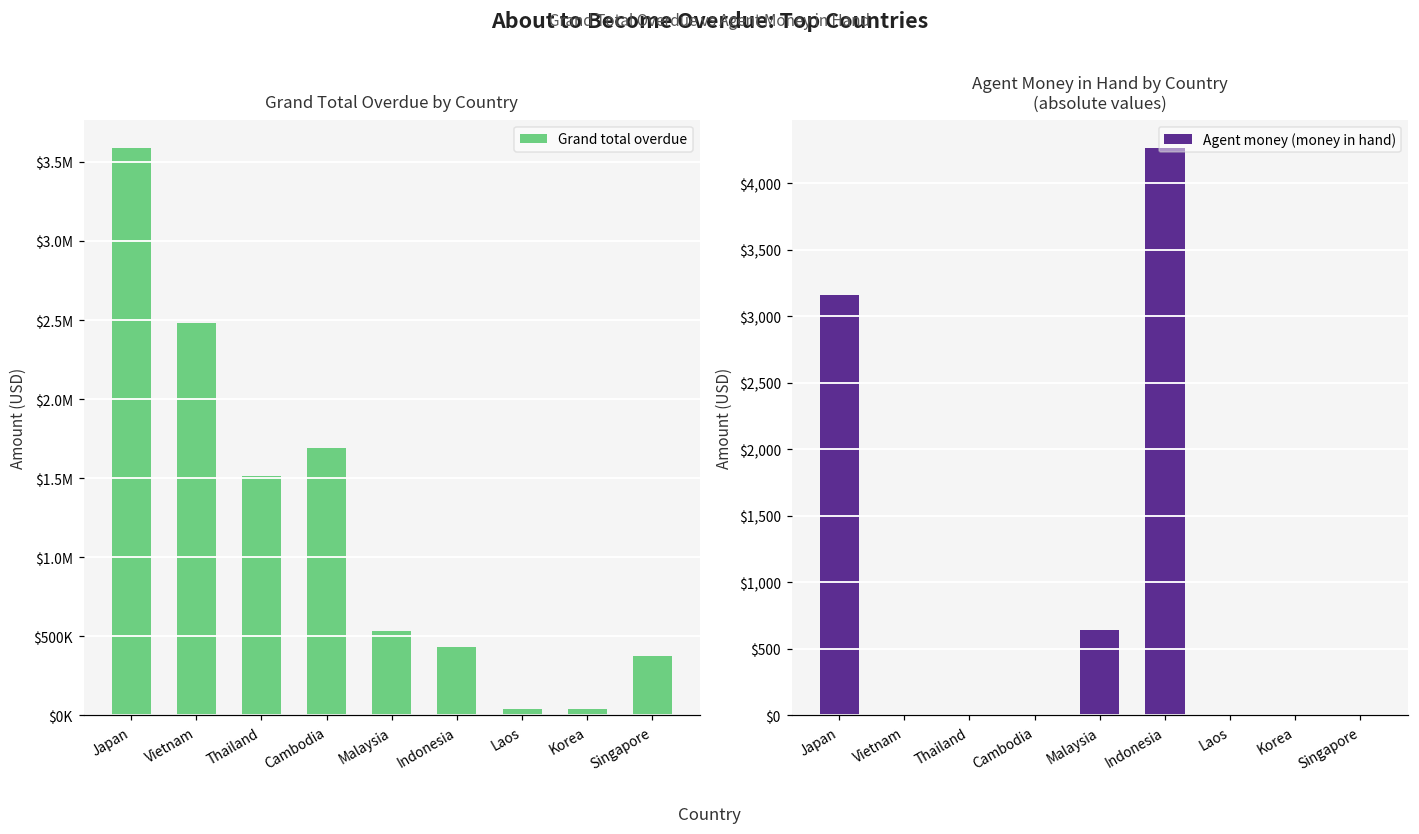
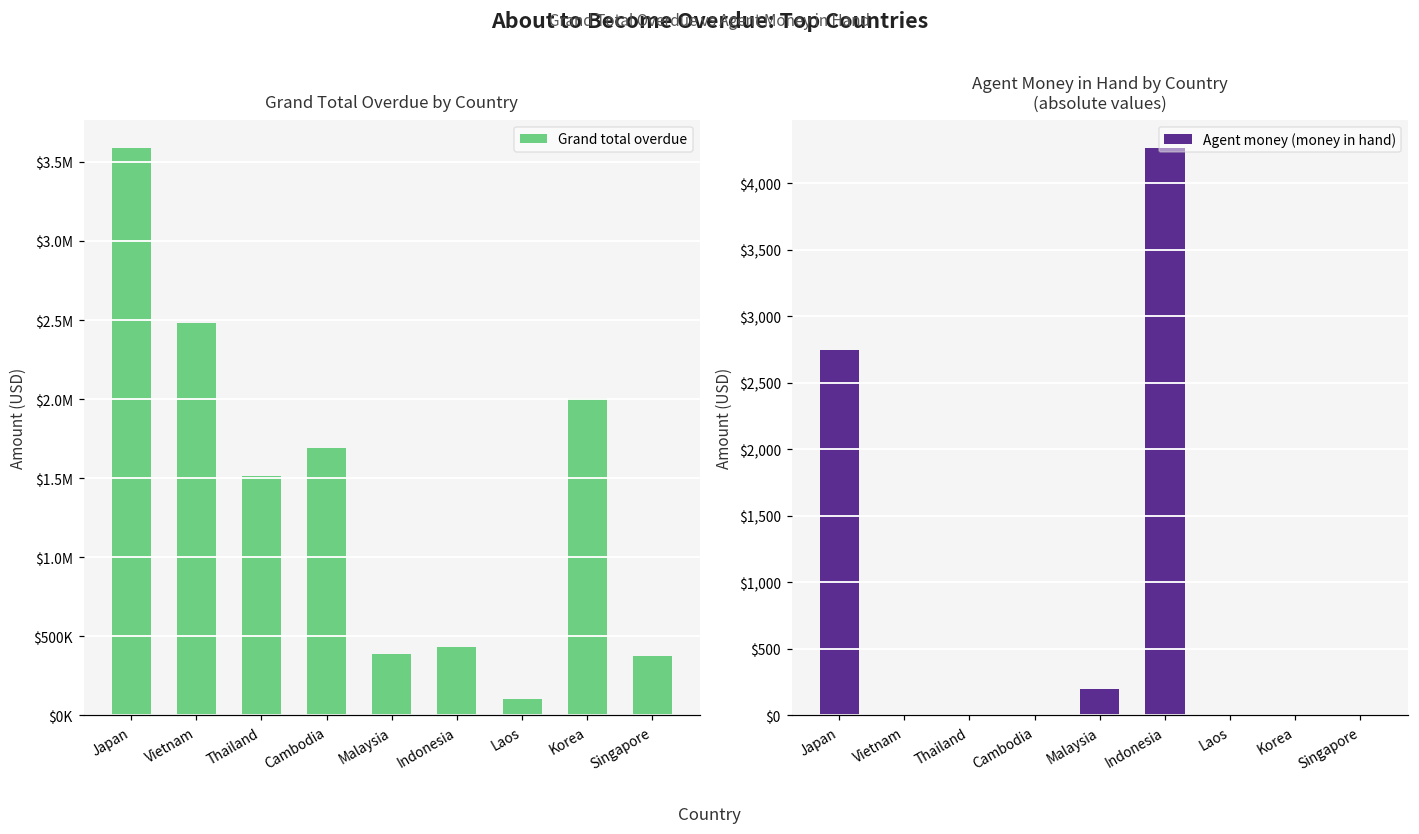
  {
    "Grand Total Overdue by Country": {
      "Japan": "$3590000",
      "Vietnam": "$2480000",
      "Thailand": "$1510000",
      "Cambodia": "$1690000",
-     "Malaysia": "$530000",
+     "Malaysia": "$390000",
      "Indonesia": "$430000",
-     "Laos": "$40000",
-     "Korea": "$40000",
+     "Laos": "$100000",
+     "Korea": "$2010000",
      "Singapore": "$380000"
    },
    "Agent Money in Hand by Country (absolute values)": {
-     "Japan": "$3,160",
+     "Japan": "$2,750",
      "Thailand": "$0",
      "Cambodia": "$0",
-     "Malaysia": "$640",
+     "Malaysia": "$200",
      "Laos": "$0",
      "Korea": "$0",
      "Singapore": "$0"
    }
  }
